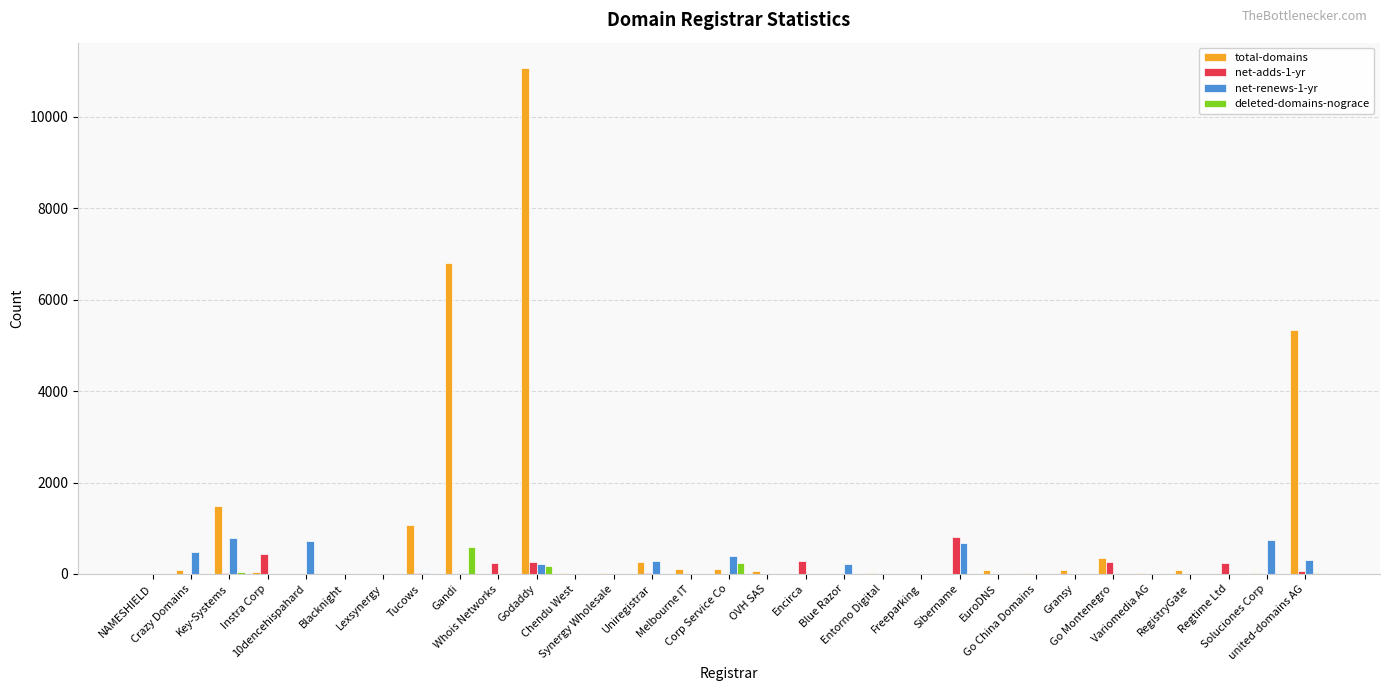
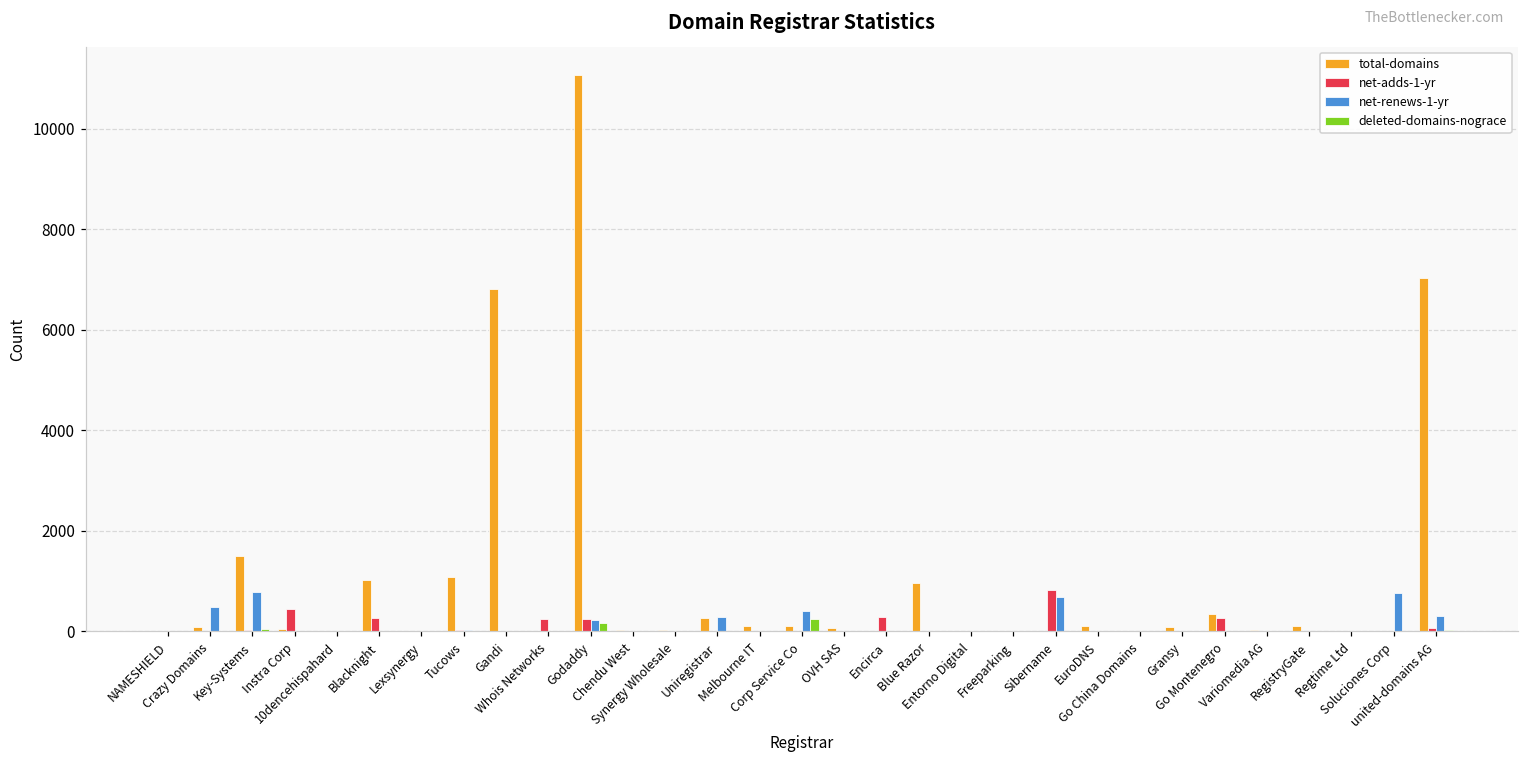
  {
    "total-domains": {
      "Crazy Domains": 100,
      "Key-Systems": 1500,
-     "Blacknight": 0,
+     "Blacknight": 1000,
      "Tucows": 1100,
      "Gandi": 6800,
      "Godaddy": 11100,
      "Uniregistrar": 300,
      "Melbourne IT": 100,
      "Corp Service Co": 100,
      "OVH SAS": 100,
-     "Blue Razor": 0,
+     "Blue Razor": 1000,
      "EuroDNS": 100,
      "Gransy": 100,
      "Go Montenegro": 300,
      "RegistryGate": 100,
-     "united-domains AG": 5300
+     "united-domains AG": 7000
    },
    "net-adds-1-yr": {
      "NAMESHIELD": 0,
      "Instra Corp": 400,
      "10dencehispahard": 0,
-     "Blacknight": 0,
+     "Blacknight": 300,
      "Lexsynergy": 0,
      "Whois Networks": 200,
      "Godaddy": 300,
      "Synergy Wholesale": 0,
      "Encirca": 300,
      "Blue Razor": 0,
      "Entorno Digital": 0,
      "Freeparking": 0,
      "Sibername": 800,
      "EuroDNS": 0,
      "Go China Domains": 0,
      "Go Montenegro": 300,
      "Variomedia AG": 0,
-     "Regtime Ltd": 300,
+     "Regtime Ltd": 0,
      "Soluciones Corp": 0,
      "united-domains AG": 100
    },
    "net-renews-1-yr": {
      "NAMESHIELD": 0,
      "Crazy Domains": 500,
      "Key-Systems": 800,
      "Instra Corp": 0,
-     "10dencehispahard": 700,
+     "10dencehispahard": 0,
      "Blacknight": 0,
      "Whois Networks": 0,
      "Godaddy": 200,
      "Chendu West": 0,
      "Uniregistrar": 300,
      "Corp Service Co": 400,
      "OVH SAS": 0,
      "Encirca": 0,
-     "Blue Razor": 200,
+     "Blue Razor": 0,
      "Entorno Digital": 0,
      "Freeparking": 0,
      "Sibername": 700,
      "Go China Domains": 0,
      "Go Montenegro": 0,
      "Variomedia AG": 0,
      "RegistryGate": 0,
      "Regtime Ltd": 0,
      "Soluciones Corp": 800,
      "united-domains AG": 300
    },
    "deleted-domains-nograce": {
      "NAMESHIELD": 0,
      "Blacknight": 0,
      "Lexsynergy": 0,
-     "Gandi": 600,
+     "Gandi": 0,
      "Whois Networks": 0,
      "Godaddy": 200,
      "Chendu West": 0,
      "Synergy Wholesale": 0,
      "Uniregistrar": 0,
      "Corp Service Co": 200,
      "Encirca": 0,
      "Blue Razor": 0,
      "Entorno Digital": 0,
      "Freeparking": 0,
      "Sibername": 0,
      "Go China Domains": 0,
      "Gransy": 0,
      "Go Montenegro": 0,
      "Variomedia AG": 0,
      "Soluciones Corp": 0
    }
  }
